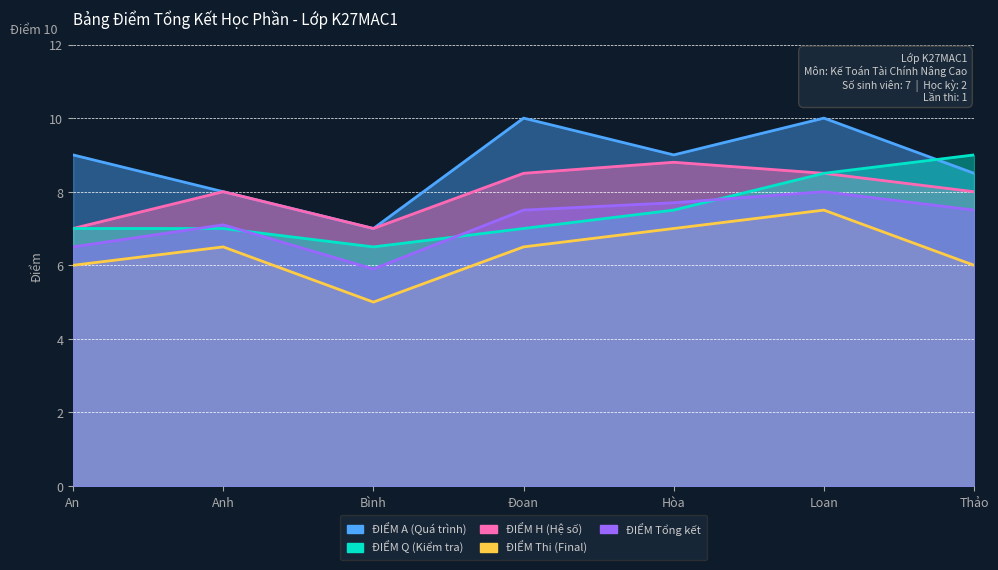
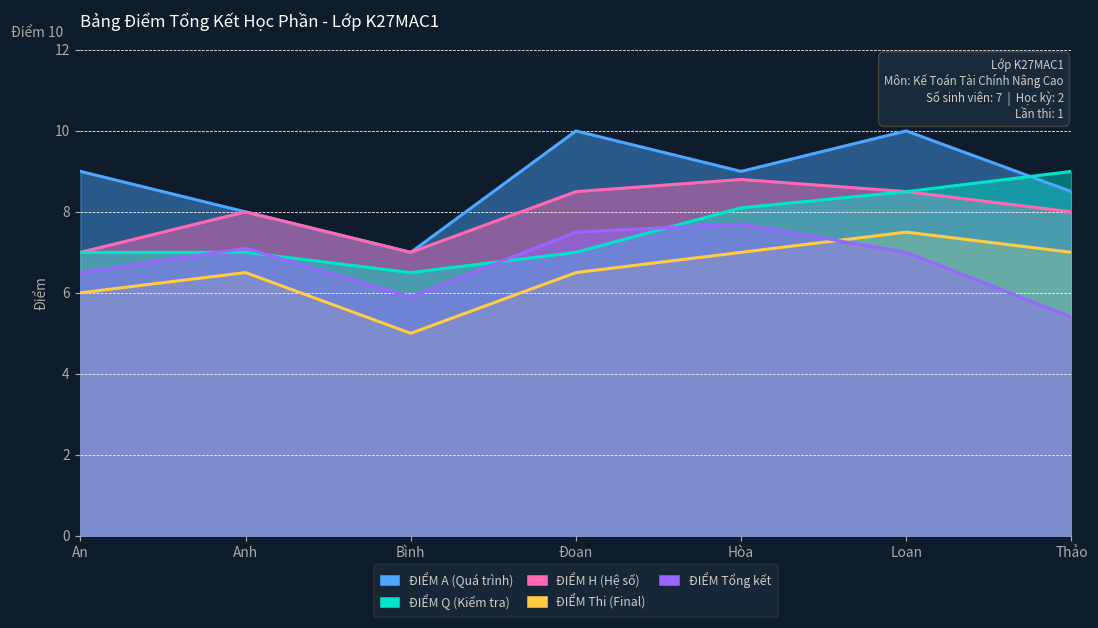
  {
    "ĐIỂM A (Quá trình)": {
      "An": 9.0,
      "Đoan": 10.0,
      "Hòa": 9.0,
      "Thảo": 8.5
    },
    "ĐIỂM Thi (Final)": {
      "An": 6,
      "Anh": 6.5,
      "Bình": 5,
      "Đoan": 6.5,
      "Hòa": 7,
      "Loan": 7.5,
-     "Thảo": 6
+     "Thảo": 7
    },
    "ĐIỂM H (Hệ số)": {
      "Đoan": 8.5,
      "Hòa": 8.8,
      "Thảo": 8.0
    },
    "ĐIỂM Q (Kiểm tra)": {
      "Anh": 7.0,
      "Bình": 6.5,
      "Đoan": 7.0,
-     "Hòa": 7.5,
+     "Hòa": 8.1,
      "Thảo": 9.0
    },
    "ĐIỂM Tổng kết": {
      "An": 6.5,
      "Anh": 7.1,
      "Bình": 5.9,
      "Đoan": 7.5,
      "Hòa": 7.7,
-     "Loan": 8,
-     "Thảo": 7.5
+     "Loan": 7,
+     "Thảo": 5.4
    }
  }
